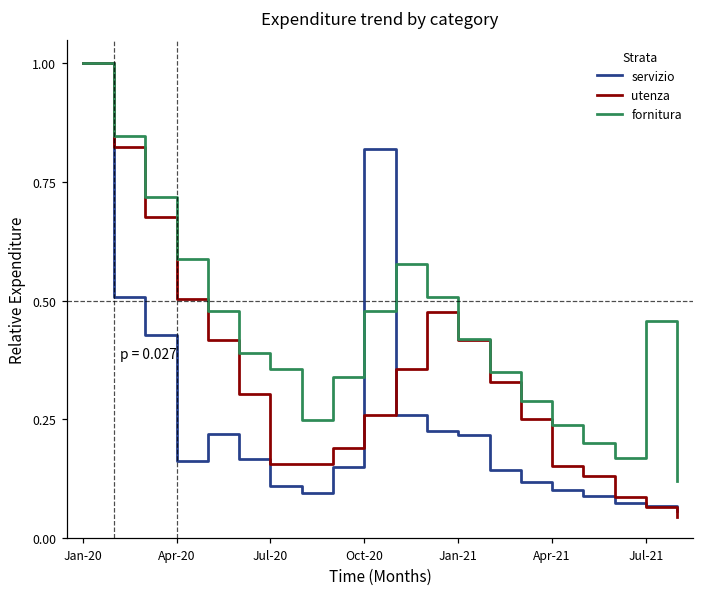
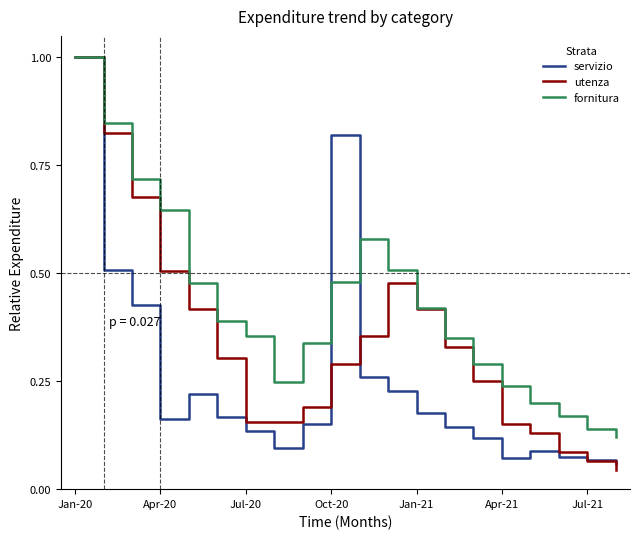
  {
    "servizio": {
      "Apr-20": 0.16,
-     "Jul-20": 0.11,
+     "Jul-20": 0.13,
      "Oct-20": 0.82,
-     "Jan-21": 0.22,
-     "Apr-21": 0.10
+     "Jan-21": 0.18,
+     "Apr-21": 0.07
    },
    "utenza": {
      "Apr-20": 0.50,
      "Jul-20": 0.16,
-     "Oct-20": 0.26,
+     "Oct-20": 0.29,
      "Apr-21": 0.15
    },
    "fornitura": {
-     "Apr-20": 0.59,
+     "Apr-20": 0.65,
      "Jul-20": 0.36,
      "Oct-20": 0.48,
      "Apr-21": 0.24,
-     "Jul-21": 0.46
+     "Jul-21": 0.14
    }
  }
